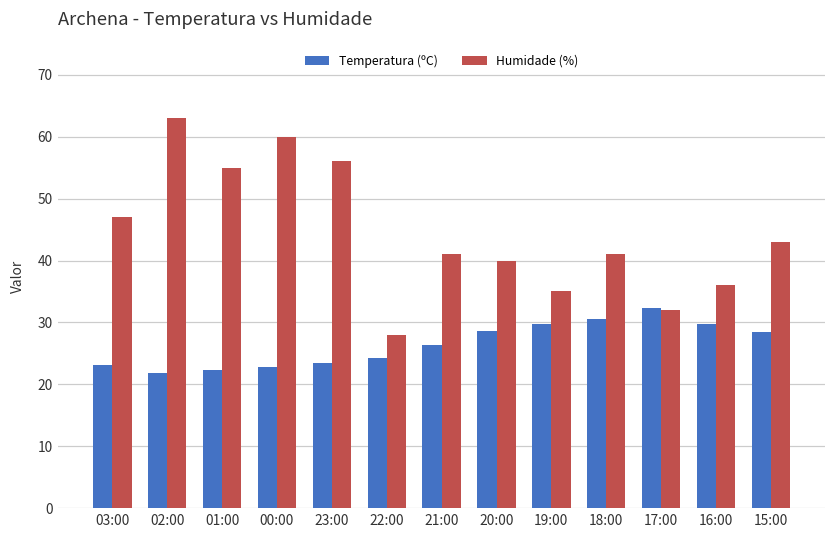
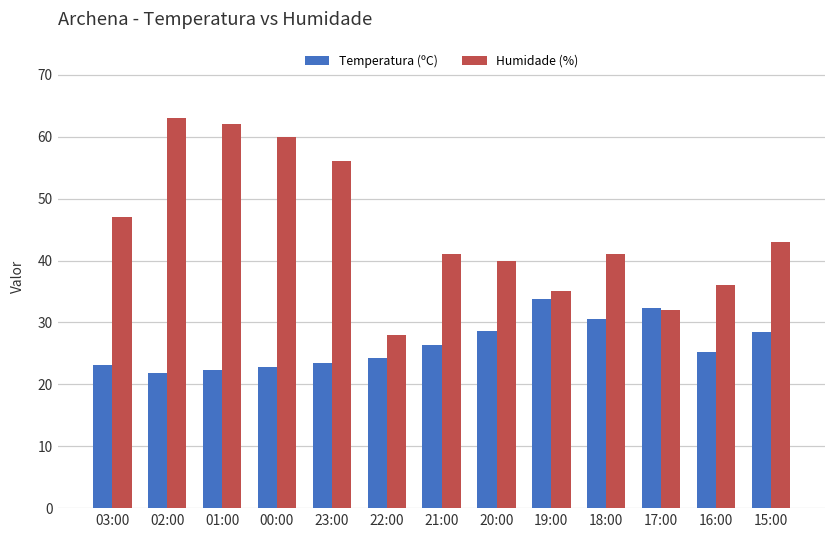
  {
    "Temperatura (ºC)": {
      "03:00": 23,
      "02:00": 22,
      "01:00": 22,
      "00:00": 23,
      "23:00": 24,
      "22:00": 24,
      "21:00": 26,
      "20:00": 29,
-     "19:00": 30,
+     "19:00": 34,
      "18:00": 31,
      "17:00": 32,
-     "16:00": 30,
+     "16:00": 25,
      "15:00": 28
    },
    "Humidade (%)": {
      "03:00": 47,
      "02:00": 63,
-     "01:00": 55,
+     "01:00": 62,
      "00:00": 60,
      "23:00": 56,
      "22:00": 28,
      "21:00": 41,
      "20:00": 40,
      "19:00": 35,
      "18:00": 41,
      "17:00": 32,
      "16:00": 36,
      "15:00": 43
    }
  }
